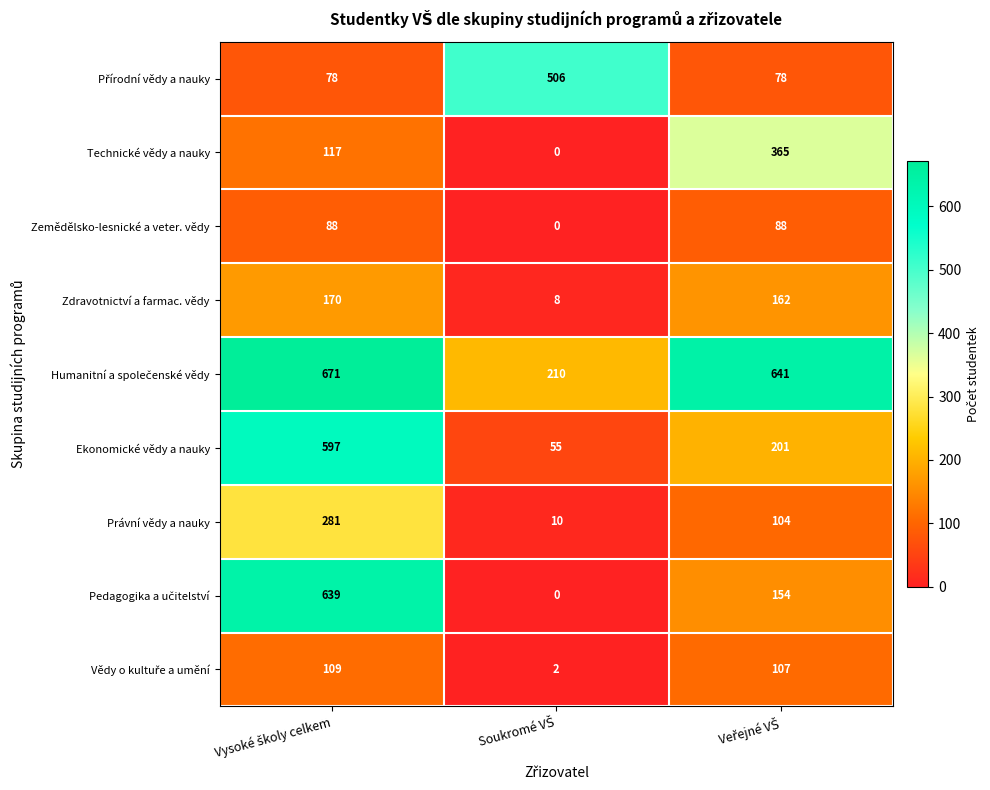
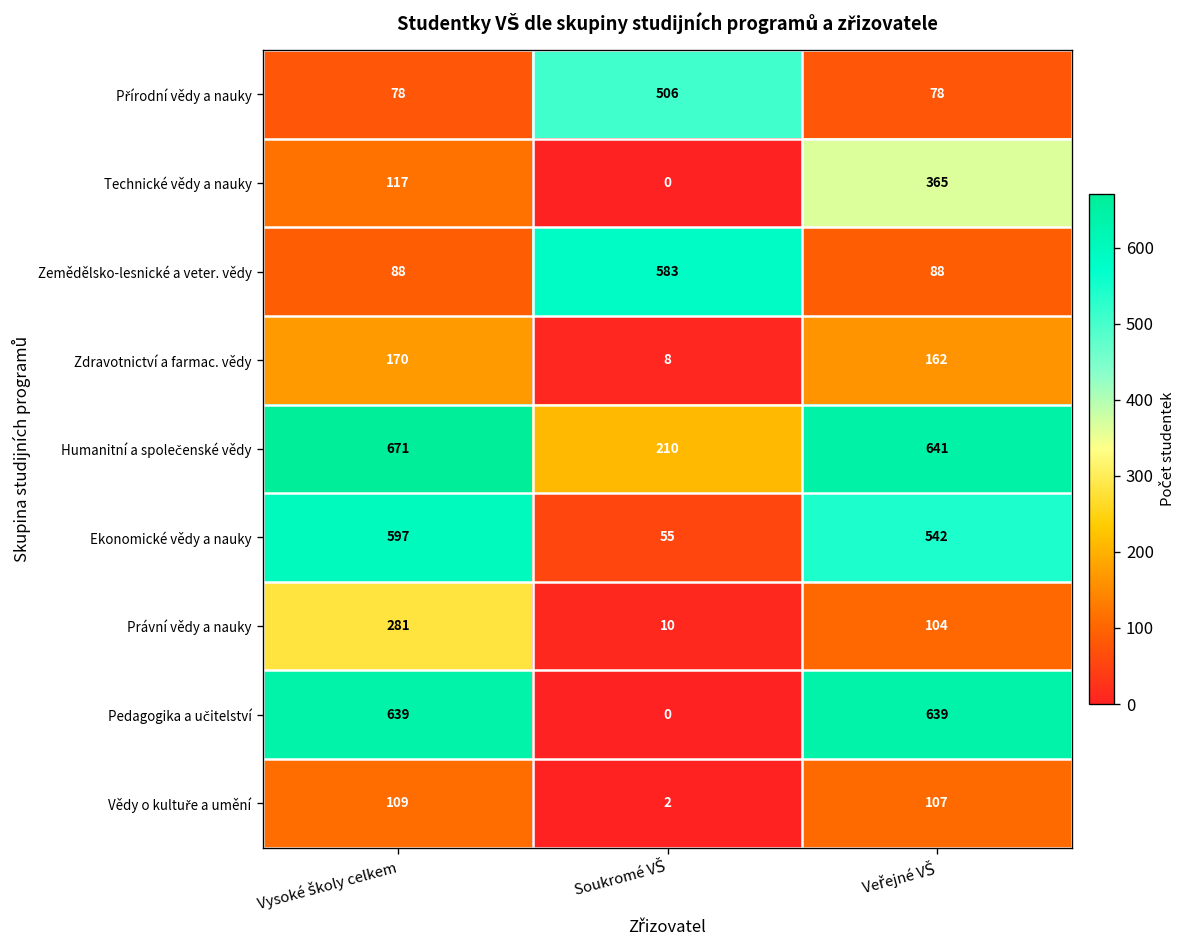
  {
    "Přírodní vědy a nauky": {
      "Vysoké školy celkem": 78,
      "Soukromé VŠ": 506,
      "Veřejné VŠ": 78
    },
    "Technické vědy a nauky": {
      "Vysoké školy celkem": 117,
      "Soukromé VŠ": 0,
      "Veřejné VŠ": 365
    },
    "Zemědělsko-lesnické a veter. vědy": {
      "Vysoké školy celkem": 88,
-     "Soukromé VŠ": 0,
+     "Soukromé VŠ": 583,
      "Veřejné VŠ": 88
    },
    "Zdravotnictví a farmac. vědy": {
      "Vysoké školy celkem": 170,
      "Soukromé VŠ": 8,
      "Veřejné VŠ": 162
    },
    "Humanitní a společenské vědy": {
      "Vysoké školy celkem": 671,
      "Soukromé VŠ": 210,
      "Veřejné VŠ": 641
    },
    "Ekonomické vědy a nauky": {
      "Vysoké školy celkem": 597,
      "Soukromé VŠ": 55,
-     "Veřejné VŠ": 201
+     "Veřejné VŠ": 542
    },
    "Právní vědy a nauky": {
      "Vysoké školy celkem": 281,
      "Soukromé VŠ": 10,
      "Veřejné VŠ": 104
    },
    "Pedagogika a učitelství": {
      "Vysoké školy celkem": 639,
      "Soukromé VŠ": 0,
-     "Veřejné VŠ": 154
+     "Veřejné VŠ": 639
    },
    "Vědy o kultuře a umění": {
      "Vysoké školy celkem": 109,
      "Soukromé VŠ": 2,
      "Veřejné VŠ": 107
    }
  }
